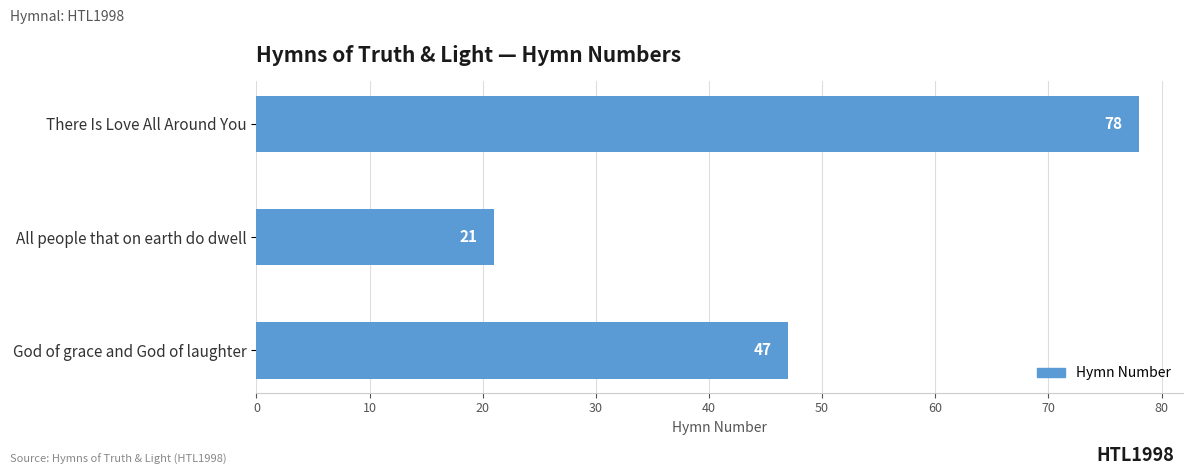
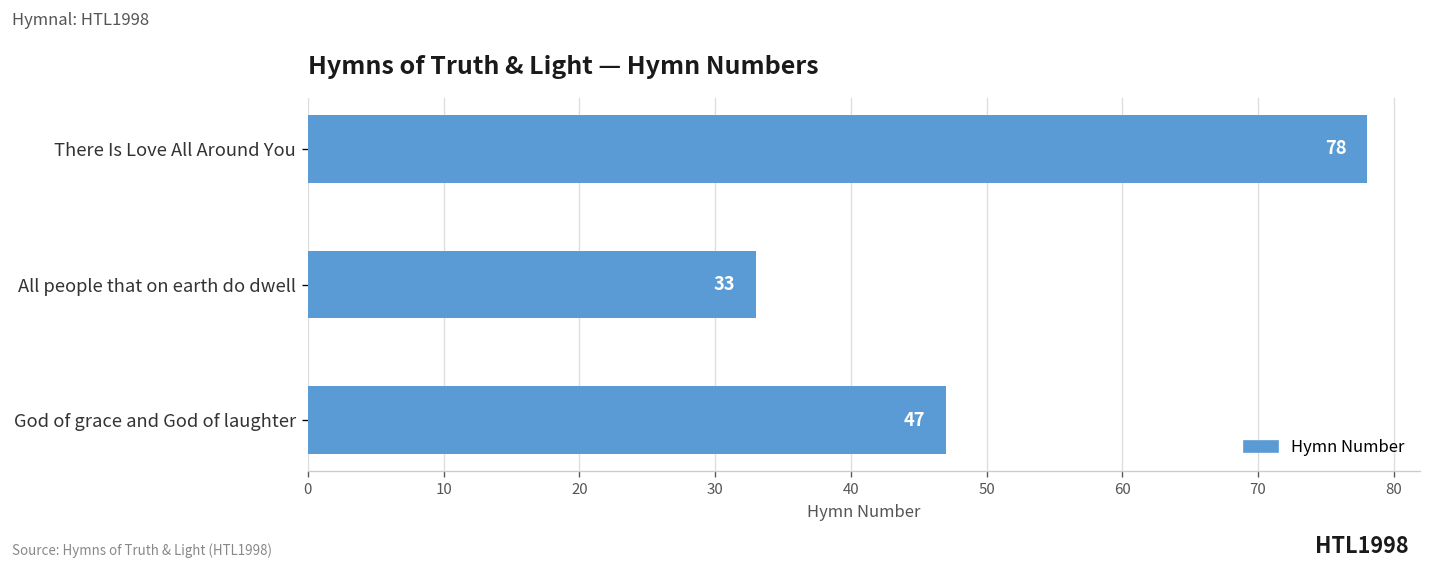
  {
    "There Is Love All Around You": 78,
-   "All people that on earth do dwell": 21,
+   "All people that on earth do dwell": 33,
    "God of grace and God of laughter": 47
  }
